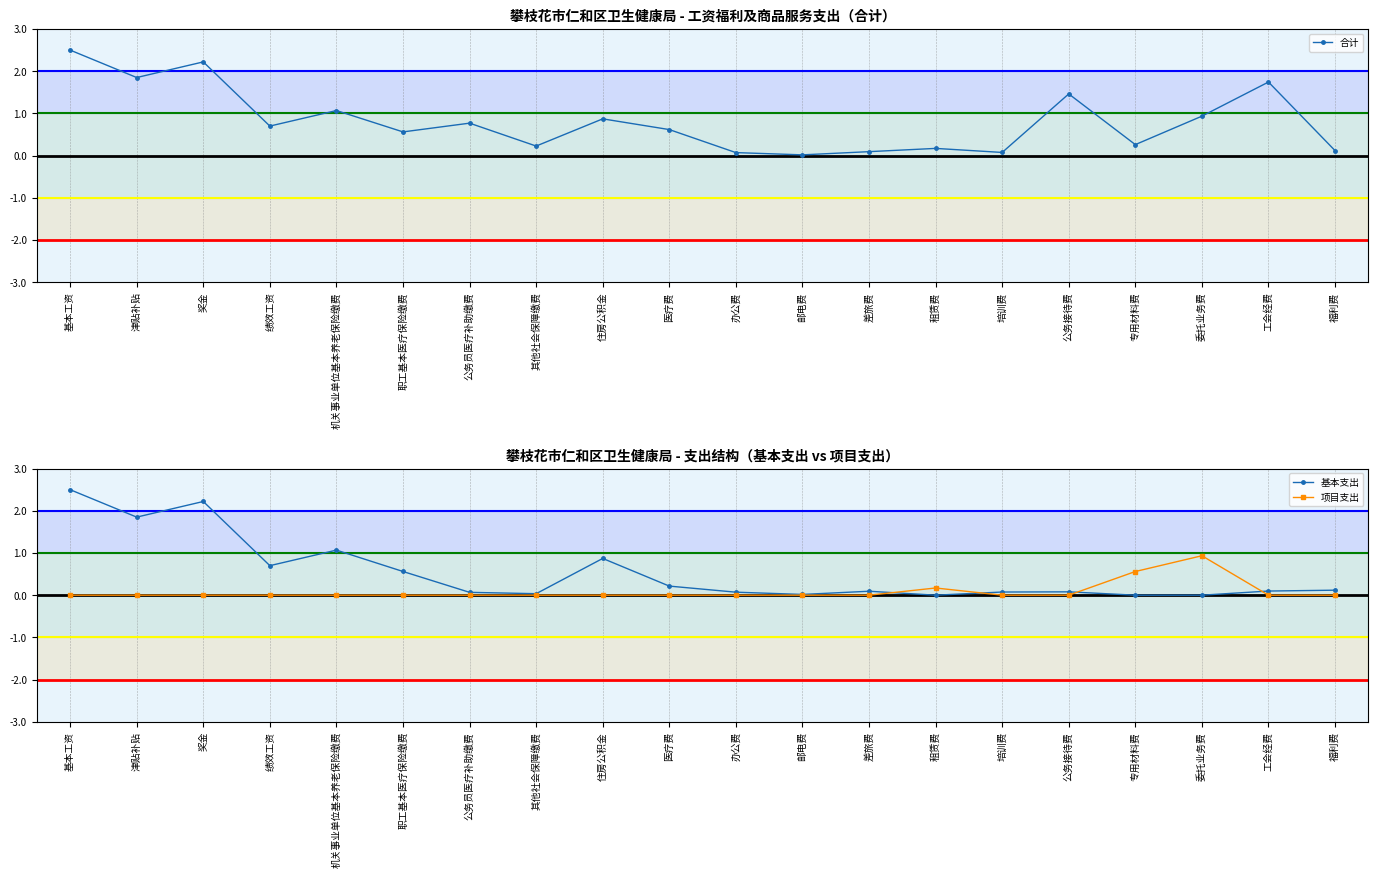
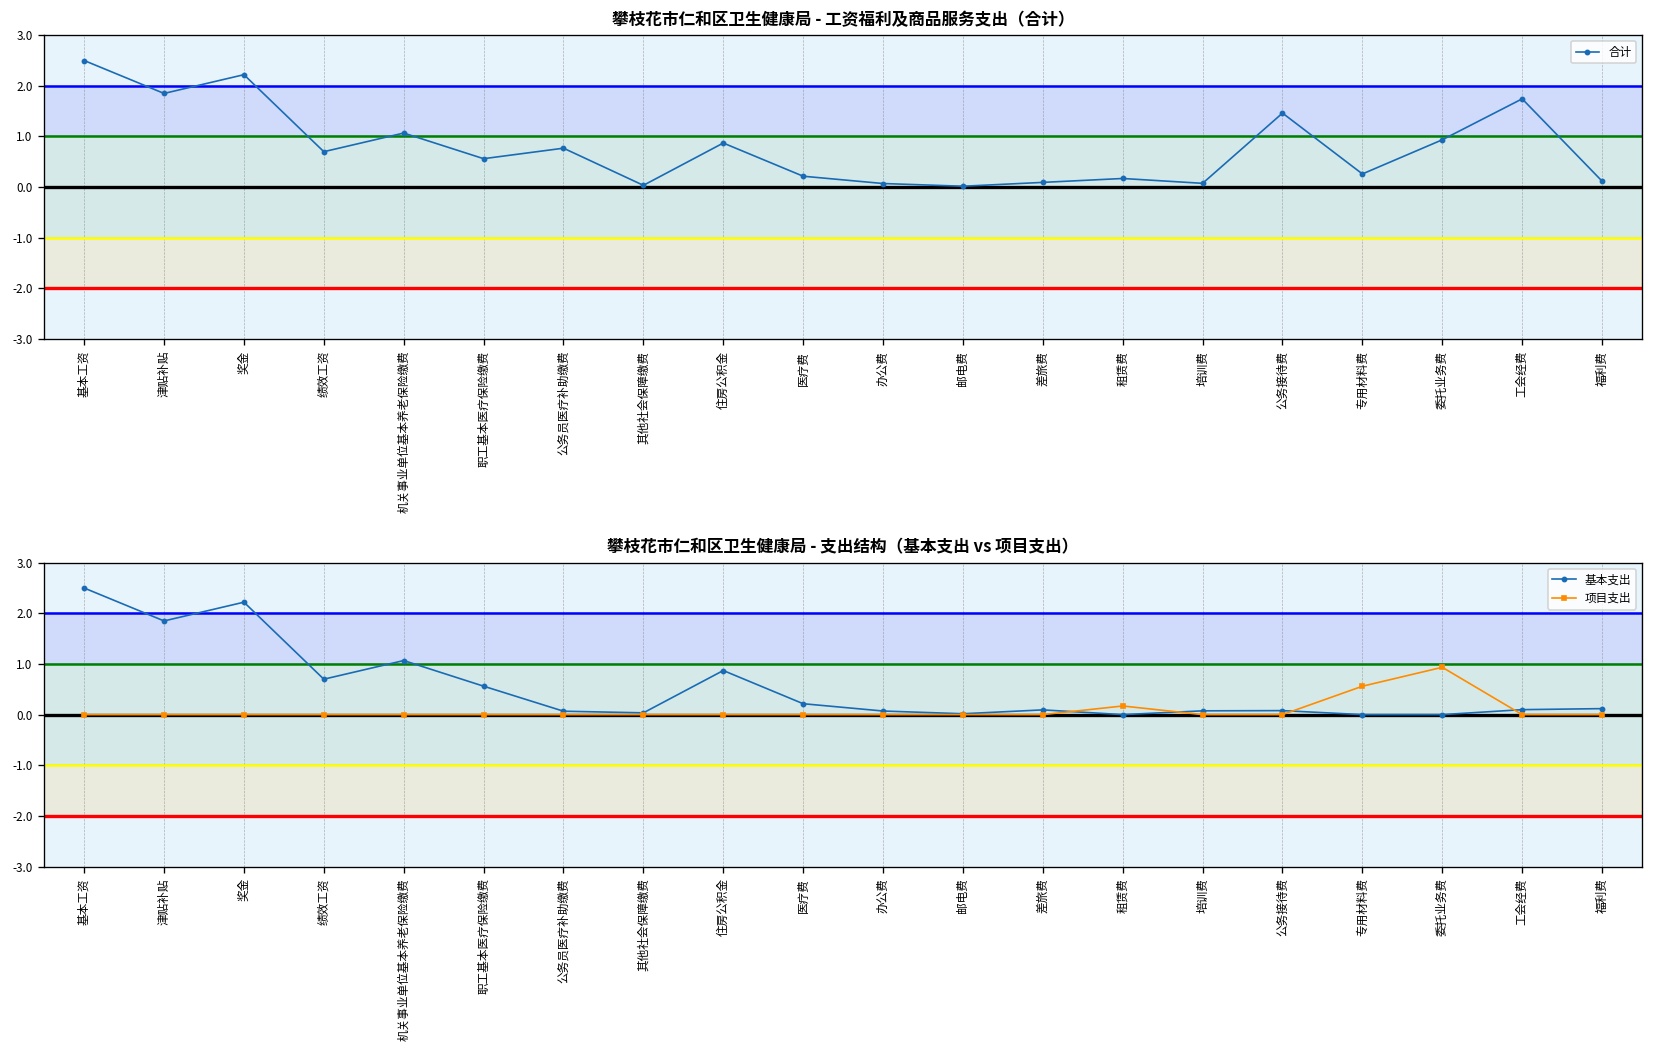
  {
    "攀枝花市仁和区卫生健康局 - 工资福利及商品服务支出（合计）": {
      "基本工资": 2.5,
      "津贴补贴": 1.8,
      "奖金": 2.2,
      "绩效工资": 0.7,
      "机关事业单位基本养老保险缴费": 1.1,
      "职工基本医疗保险缴费": 0.6,
      "公务员医疗补助缴费": 0.8,
-     "其他社会保障缴费": 0.2,
+     "其他社会保障缴费": 0.0,
      "住房公积金": 0.9,
-     "医疗费": 0.6,
+     "医疗费": 0.2,
      "办公费": 0.1,
      "邮电费": 0.0,
      "差旅费": 0.1,
      "租赁费": 0.2,
      "培训费": 0.1,
      "公务接待费": 1.5,
      "专用材料费": 0.3,
      "委托业务费": 0.9,
      "工会经费": 1.7,
      "福利费": 0.1
    },
    "攀枝花市仁和区卫生健康局 - 支出结构（基本支出 vs 项目支出）": {
      "基本支出": {
        "基本工资": 2.5,
        "津贴补贴": 1.8,
        "奖金": 2.2,
        "绩效工资": 0.7,
        "机关事业单位基本养老保险缴费": 1.1,
        "职工基本医疗保险缴费": 0.6,
        "公务员医疗补助缴费": 0.1,
        "住房公积金": 0.9,
        "医疗费": 0.2,
        "办公费": 0.1,
        "差旅费": 0.1,
        "租赁费": 0.0,
        "培训费": 0.1,
        "公务接待费": 0.1,
        "专用材料费": 0.0,
        "委托业务费": 0.0,
        "工会经费": 0.1,
        "福利费": 0.1
      },
      "项目支出": {
        "基本工资": 0.0,
        "津贴补贴": 0.0,
        "奖金": 0.0,
        "绩效工资": 0.0,
        "机关事业单位基本养老保险缴费": 0.0,
        "职工基本医疗保险缴费": 0.0,
        "公务员医疗补助缴费": 0.0,
        "住房公积金": 0.0,
        "医疗费": 0.0,
        "办公费": 0.0,
        "差旅费": 0.0,
        "租赁费": 0.2,
        "培训费": 0.0,
        "公务接待费": 0.0,
        "专用材料费": 0.6,
        "委托业务费": 0.9,
        "工会经费": 0.0,
        "福利费": 0.0
      }
    }
  }
